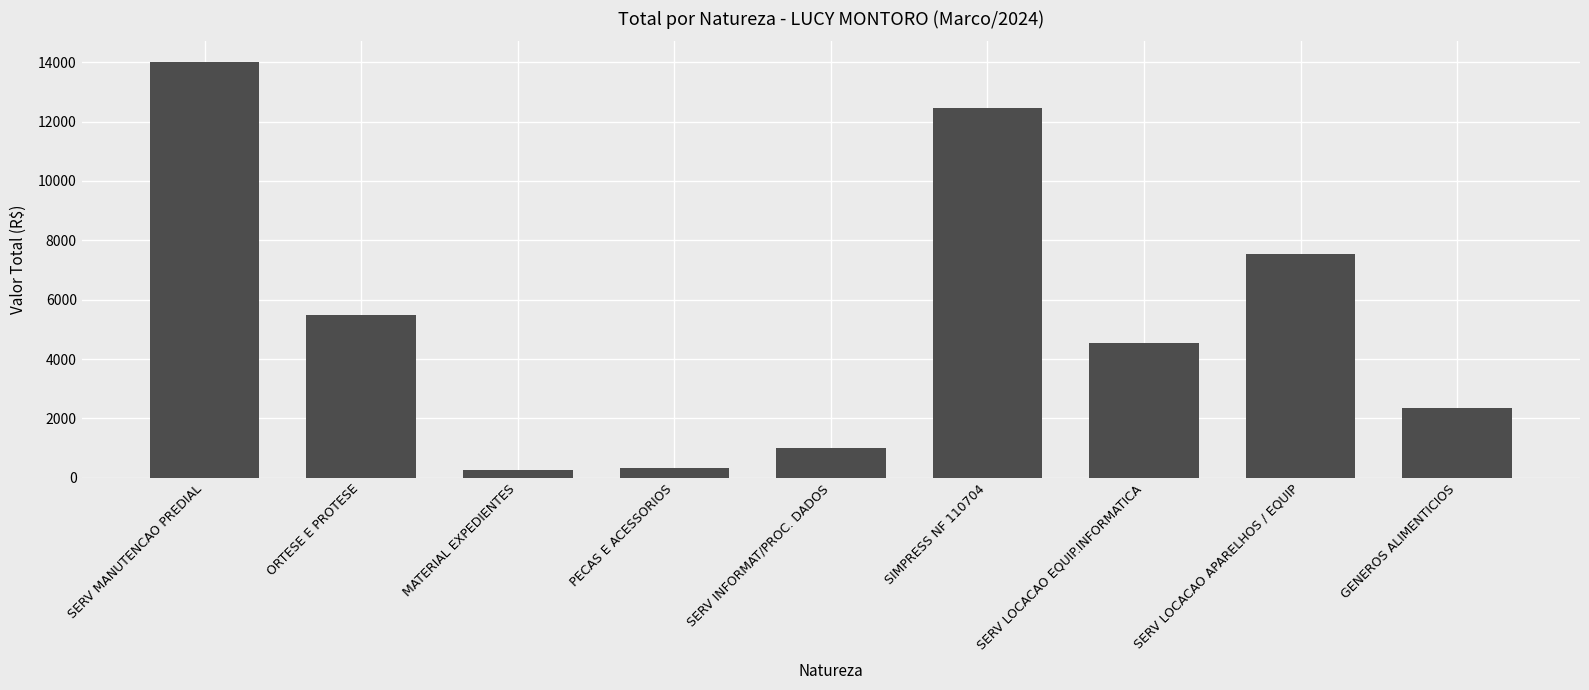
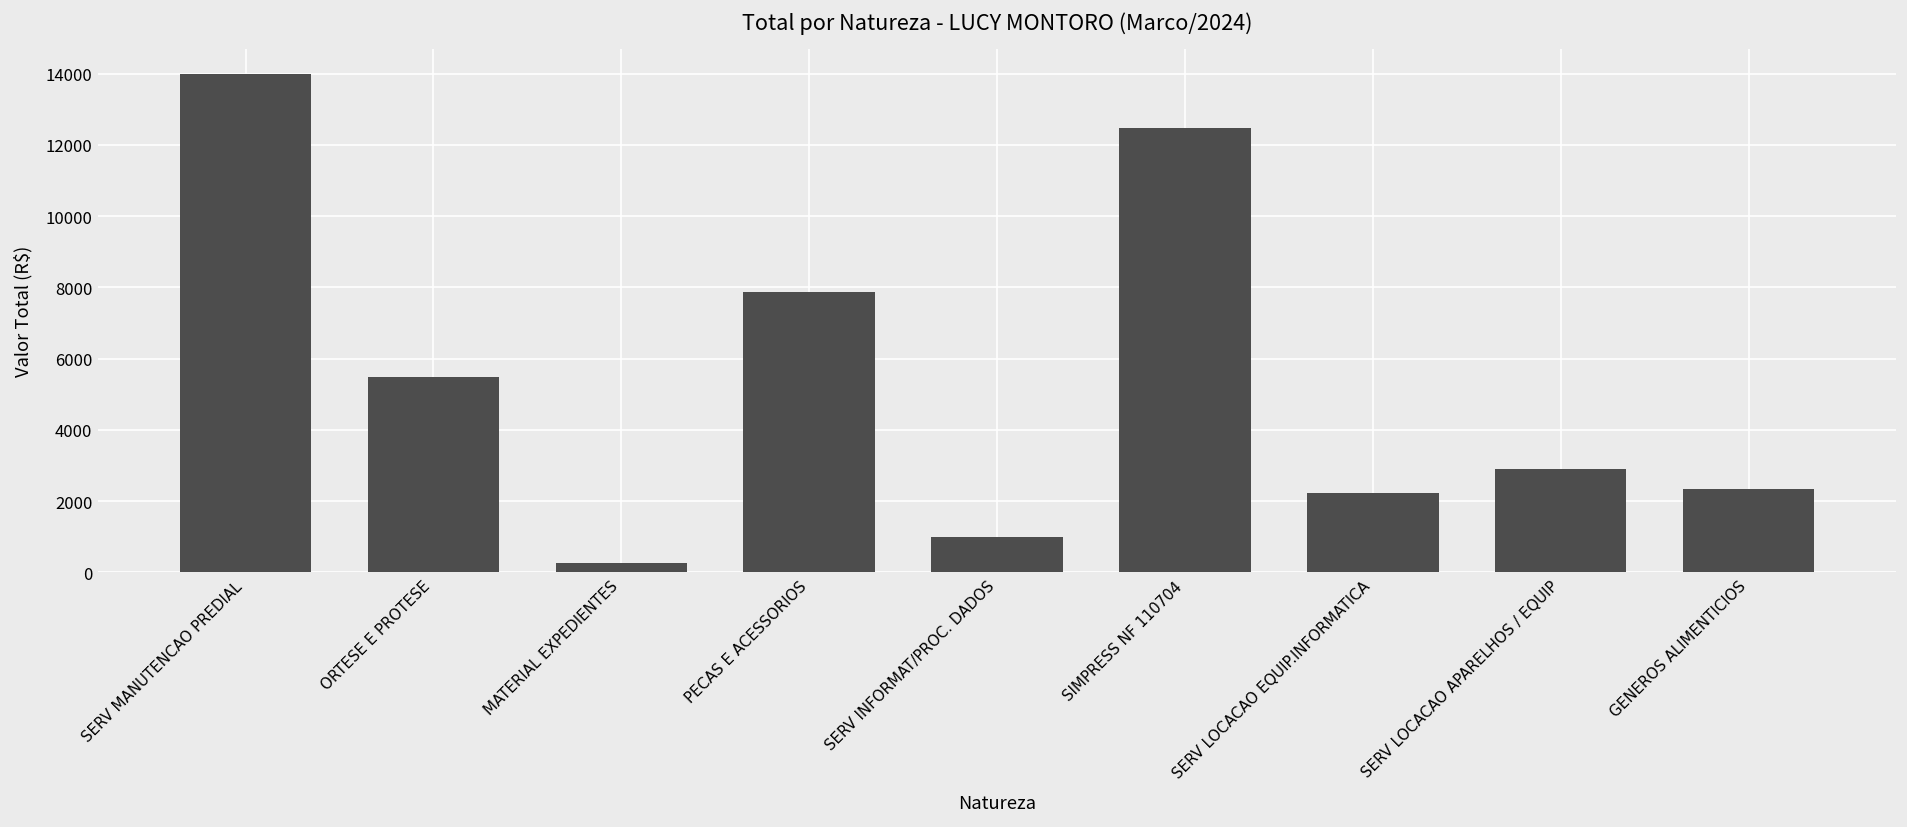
  {
    "SERV MANUTENCAO PREDIAL": 14000,
    "ORTESE E PROTESE": 5500,
    "MATERIAL EXPEDIENTES": 300,
-   "PECAS E ACESSORIOS": 300,
+   "PECAS E ACESSORIOS": 7900,
    "SERV INFORMAT/PROC. DADOS": 1000,
    "SIMPRESS NF 110704": 12500,
-   "SERV LOCACAO EQUIP.INFORMATICA": 4500,
-   "SERV LOCACAO APARELHOS / EQUIP": 7500,
+   "SERV LOCACAO EQUIP.INFORMATICA": 2200,
+   "SERV LOCACAO APARELHOS / EQUIP": 2900,
    "GENEROS ALIMENTICIOS": 2300
  }
